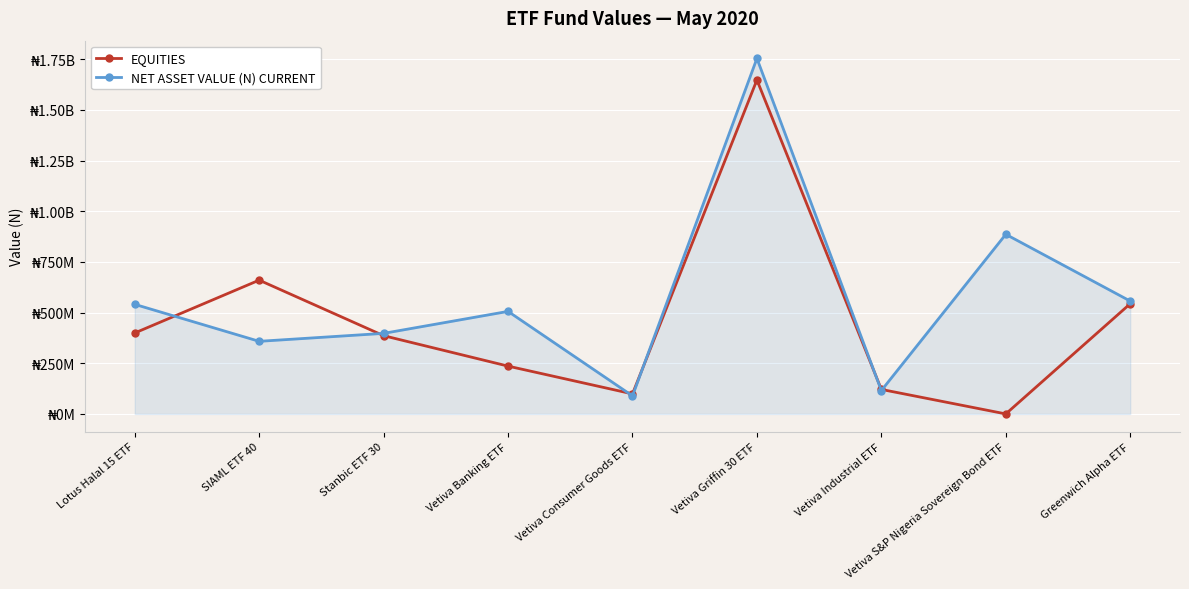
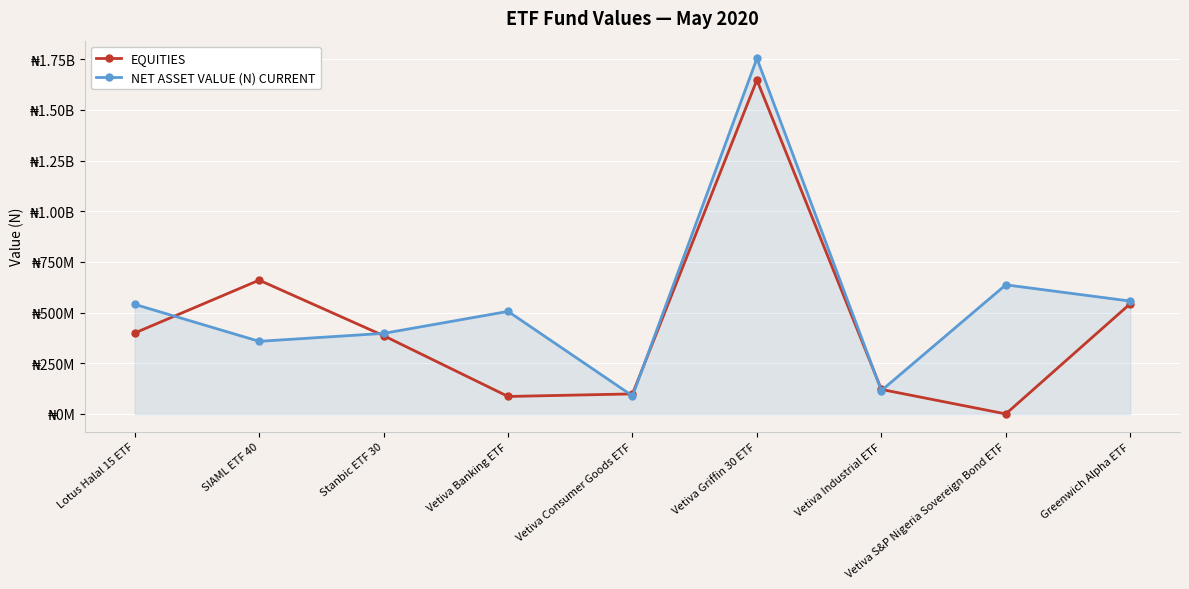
  {
    "EQUITIES": {
      "Lotus Halal 15 ETF": "₦400000000",
      "SIAML ETF 40": "₦660000000",
-     "Vetiva Banking ETF": "₦240000000",
+     "Vetiva Banking ETF": "₦90000000",
      "Vetiva Griffin 30 ETF": "₦1650000000",
      "Vetiva S&P Nigeria Sovereign Bond ETF": "₦0",
      "Greenwich Alpha ETF": "₦540000000"
    },
    "NET ASSET VALUE (N) CURRENT": {
      "Lotus Halal 15 ETF": "₦540000000",
      "SIAML ETF 40": "₦360000000",
      "Vetiva Banking ETF": "₦510000000",
      "Vetiva Griffin 30 ETF": "₦1750000000",
-     "Vetiva S&P Nigeria Sovereign Bond ETF": "₦890000000",
+     "Vetiva S&P Nigeria Sovereign Bond ETF": "₦640000000",
      "Greenwich Alpha ETF": "₦560000000"
    }
  }
